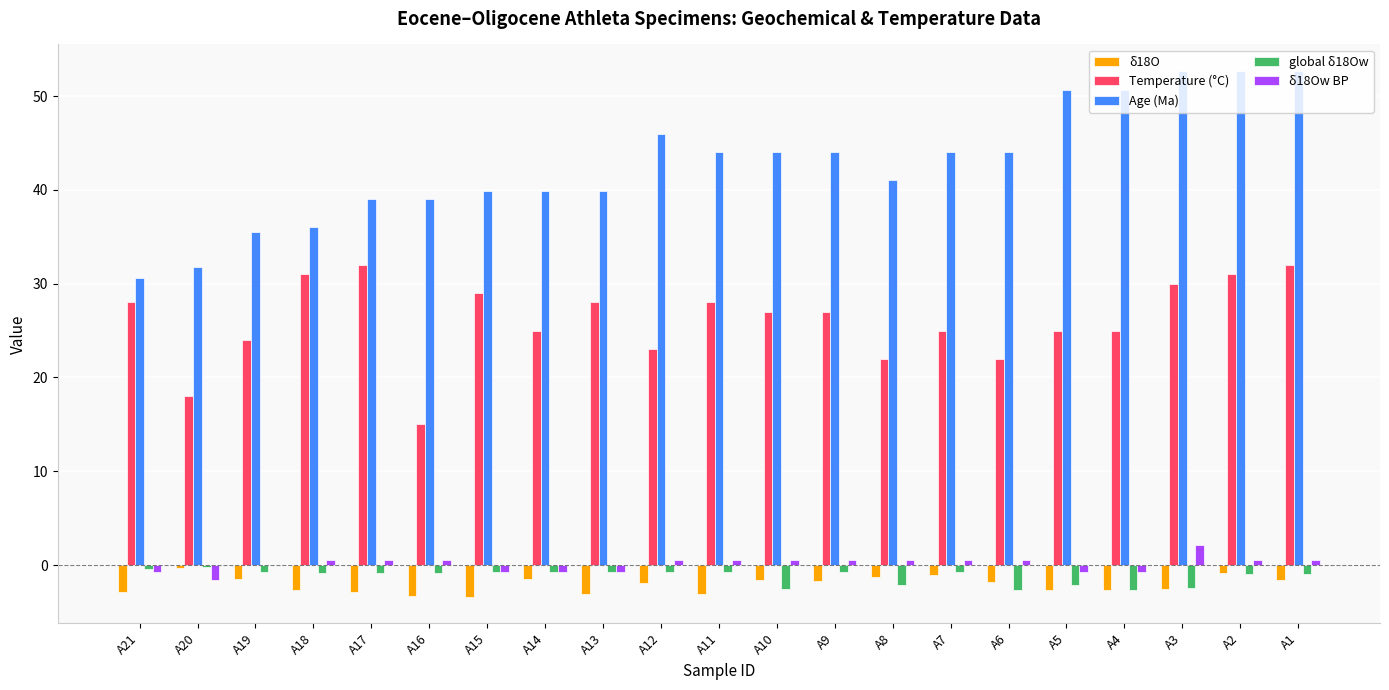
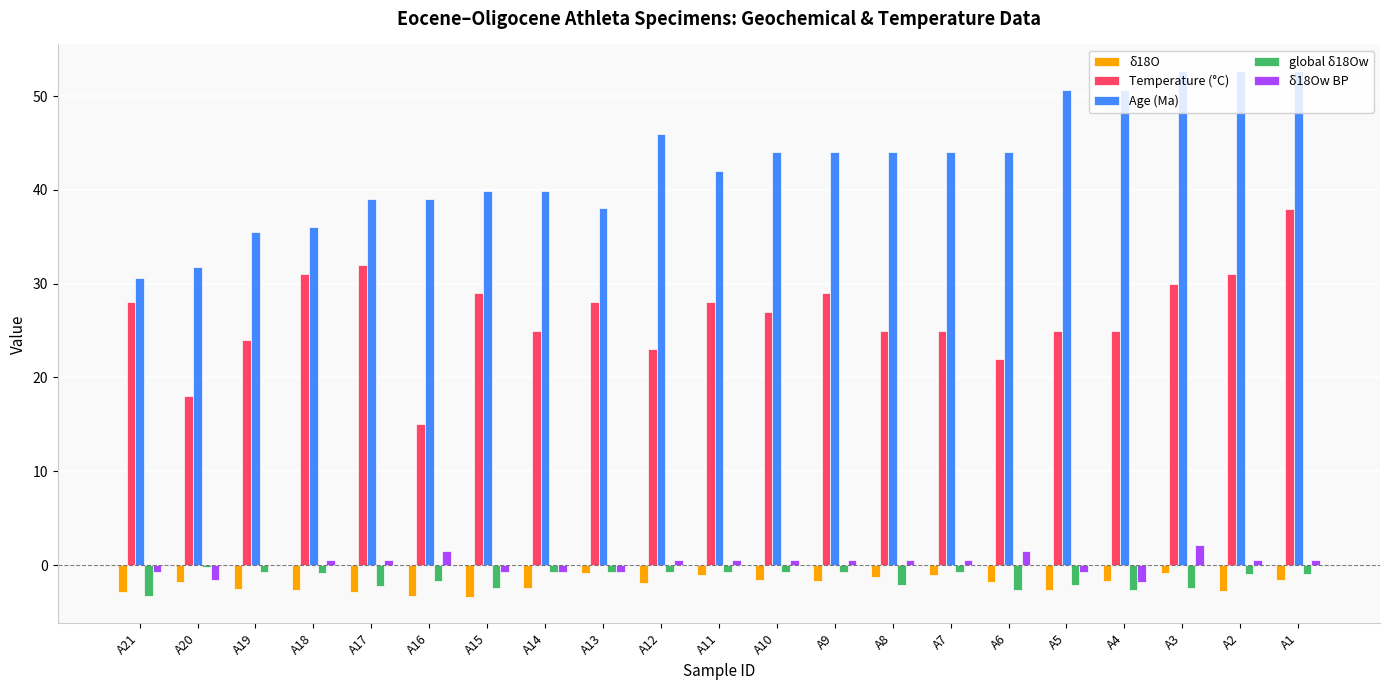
  {
    "δ18O": {
      "A21": -3,
-     "A20": 0,
-     "A19": -2,
+     "A20": -2,
+     "A19": -3,
      "A18": -3,
      "A17": -3,
      "A16": -3,
      "A15": -3,
-     "A14": -2,
-     "A13": -3,
+     "A14": -3,
+     "A13": -1,
      "A12": -2,
-     "A11": -3,
+     "A11": -1,
      "A10": -2,
      "A9": -2,
      "A8": -1,
      "A7": -1,
      "A6": -2,
      "A5": -3,
-     "A4": -3,
-     "A3": -3,
-     "A2": -1,
+     "A4": -2,
+     "A3": -1,
+     "A2": -3,
      "A1": -2
    },
    "Temperature (°C)": {
      "A21": 28,
      "A20": 18,
      "A19": 24,
      "A18": 31,
      "A17": 32,
      "A16": 15,
      "A15": 29,
      "A14": 25,
      "A13": 28,
      "A12": 23,
      "A11": 28,
      "A10": 27,
-     "A9": 27,
-     "A8": 22,
+     "A9": 29,
+     "A8": 25,
      "A7": 25,
      "A6": 22,
      "A5": 25,
      "A4": 25,
      "A3": 30,
      "A2": 31,
-     "A1": 32
+     "A1": 38
    },
    "Age (Ma)": {
      "A21": 31,
      "A20": 32,
      "A19": 36,
      "A18": 36,
      "A17": 39,
      "A16": 39,
      "A15": 40,
      "A14": 40,
-     "A13": 40,
+     "A13": 38,
      "A12": 46,
-     "A11": 44,
+     "A11": 42,
      "A10": 44,
      "A9": 44,
-     "A8": 41,
+     "A8": 44,
      "A7": 44,
      "A6": 44,
      "A5": 51
    },
    "global δ18Ow": {
-     "A21": 0,
+     "A21": -3,
      "A19": -1,
      "A18": -1,
-     "A17": -1,
-     "A16": -1,
-     "A15": -1,
+     "A17": -2,
+     "A16": -2,
+     "A15": -2,
      "A14": -1,
      "A13": -1,
      "A12": -1,
      "A11": -1,
-     "A10": -3,
+     "A10": -1,
      "A9": -1,
      "A8": -2,
      "A7": -1,
      "A6": -3,
      "A5": -2,
      "A4": -3,
      "A3": -2,
      "A2": -1,
      "A1": -1
    },
    "δ18Ow BP": {
      "A21": -1,
      "A20": -2,
      "A18": 1,
      "A17": 1,
-     "A16": 0.6,
+     "A16": 1.5,
      "A15": -1,
      "A14": -1,
      "A13": -1,
      "A12": 1,
      "A11": 1,
      "A10": 1,
      "A9": 1,
      "A8": 1,
      "A7": 1,
-     "A6": 0.6,
+     "A6": 1.5,
      "A5": -1,
-     "A4": -1,
+     "A4": -2,
      "A3": 2,
      "A2": 1,
      "A1": 1
    }
  }
